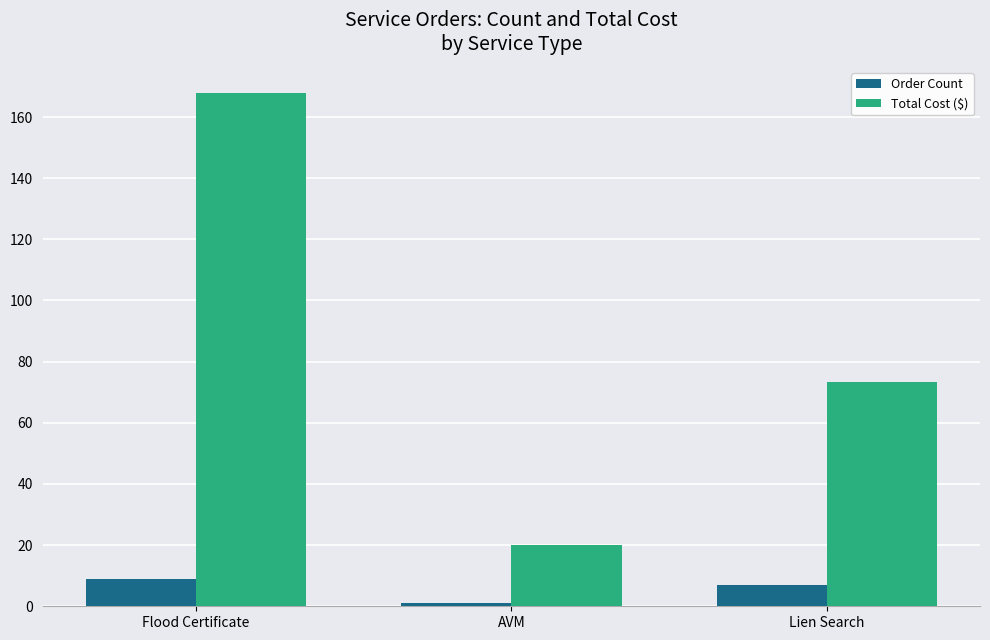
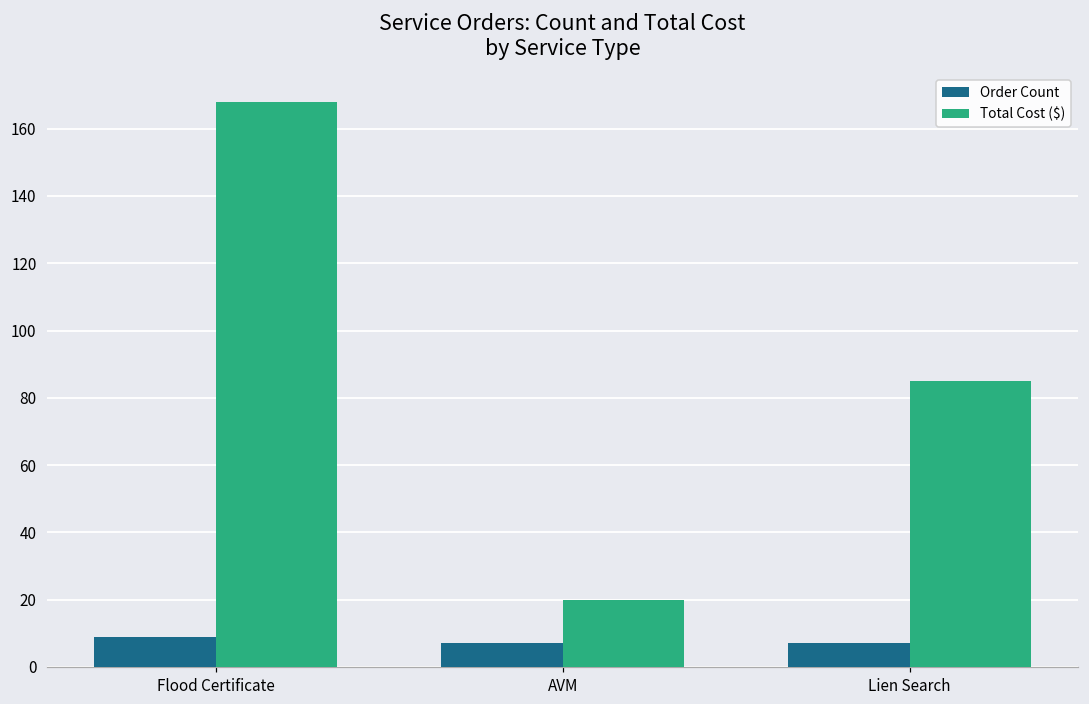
  {
    "Order Count": {
      "Flood Certificate": 9,
-     "AVM": 1,
+     "AVM": 7,
      "Lien Search": 7
    },
    "Total Cost ($)": {
      "Flood Certificate": 168,
      "AVM": 20,
-     "Lien Search": 73
+     "Lien Search": 85
    }
  }
